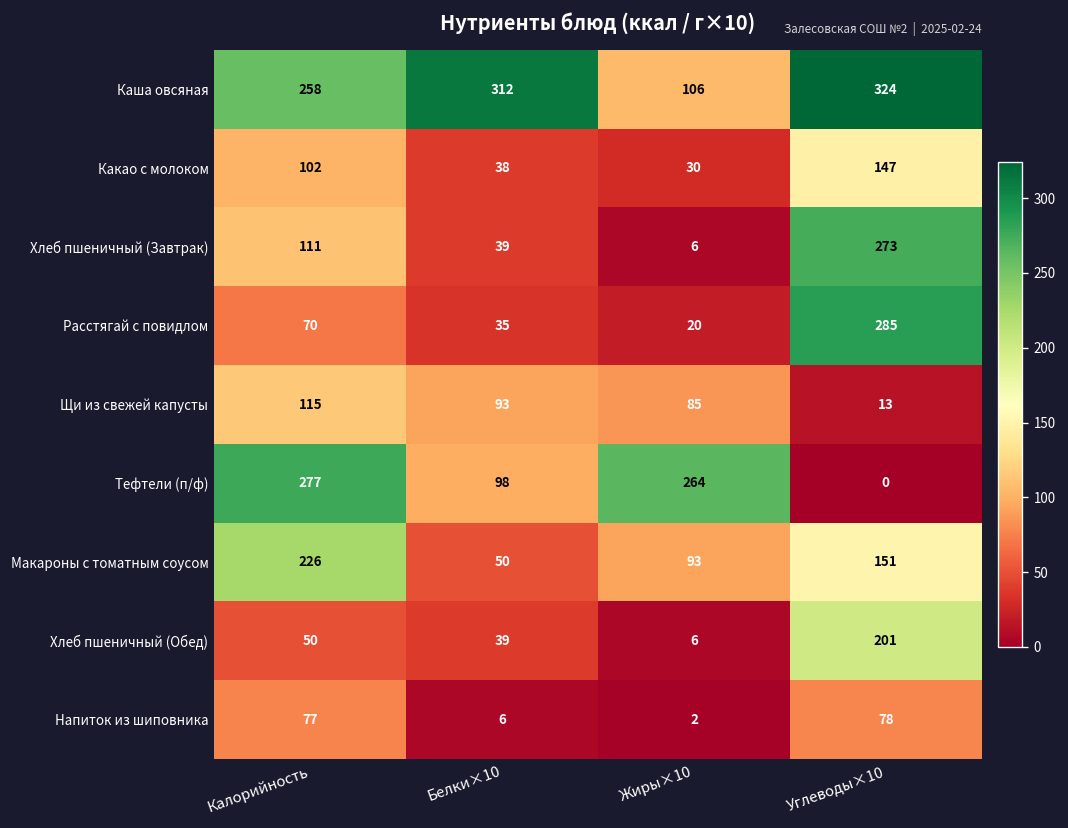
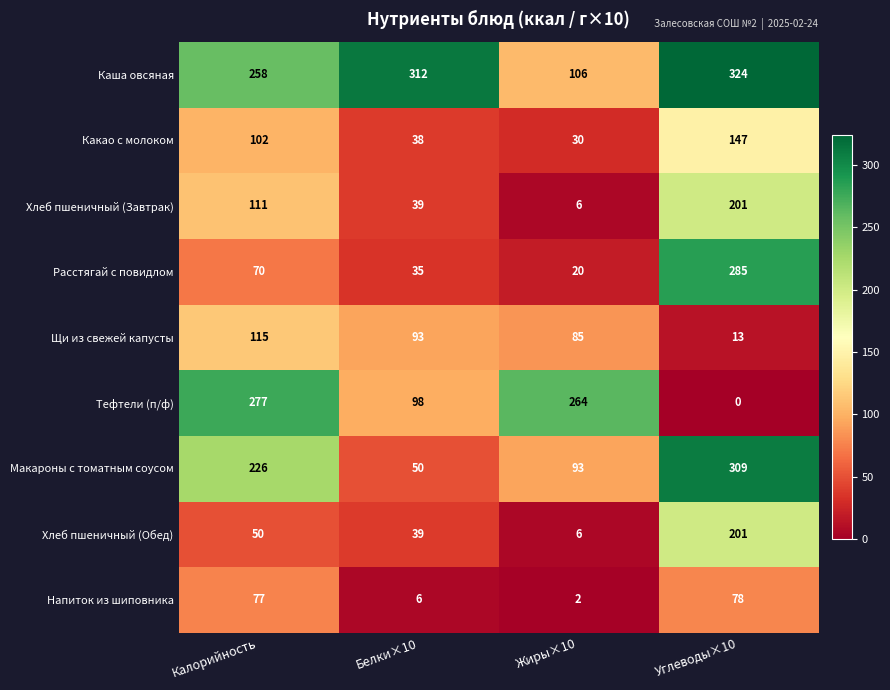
  {
    "Каша овсяная": {
      "Калорийность": 258,
      "Белки×10": 312,
      "Жиры×10": 106,
      "Углеводы×10": 324
    },
    "Какао с молоком": {
      "Калорийность": 102,
      "Белки×10": 38,
      "Жиры×10": 30,
      "Углеводы×10": 147
    },
    "Хлеб пшеничный (Завтрак)": {
      "Калорийность": 111,
      "Белки×10": 39,
      "Жиры×10": 6,
-     "Углеводы×10": 273
+     "Углеводы×10": 201
    },
    "Расстягай с повидлом": {
      "Калорийность": 70,
      "Белки×10": 35,
      "Жиры×10": 20,
      "Углеводы×10": 285
    },
    "Щи из свежей капусты": {
      "Калорийность": 115,
      "Белки×10": 93,
      "Жиры×10": 85,
      "Углеводы×10": 13
    },
    "Тефтели (п/ф)": {
      "Калорийность": 277,
      "Белки×10": 98,
      "Жиры×10": 264,
      "Углеводы×10": 0
    },
    "Макароны с томатным соусом": {
      "Калорийность": 226,
      "Белки×10": 50,
      "Жиры×10": 93,
-     "Углеводы×10": 151
+     "Углеводы×10": 309
    },
    "Хлеб пшеничный (Обед)": {
      "Калорийность": 50,
      "Белки×10": 39,
      "Жиры×10": 6,
      "Углеводы×10": 201
    },
    "Напиток из шиповника": {
      "Калорийность": 77,
      "Белки×10": 6,
      "Жиры×10": 2,
      "Углеводы×10": 78
    }
  }
